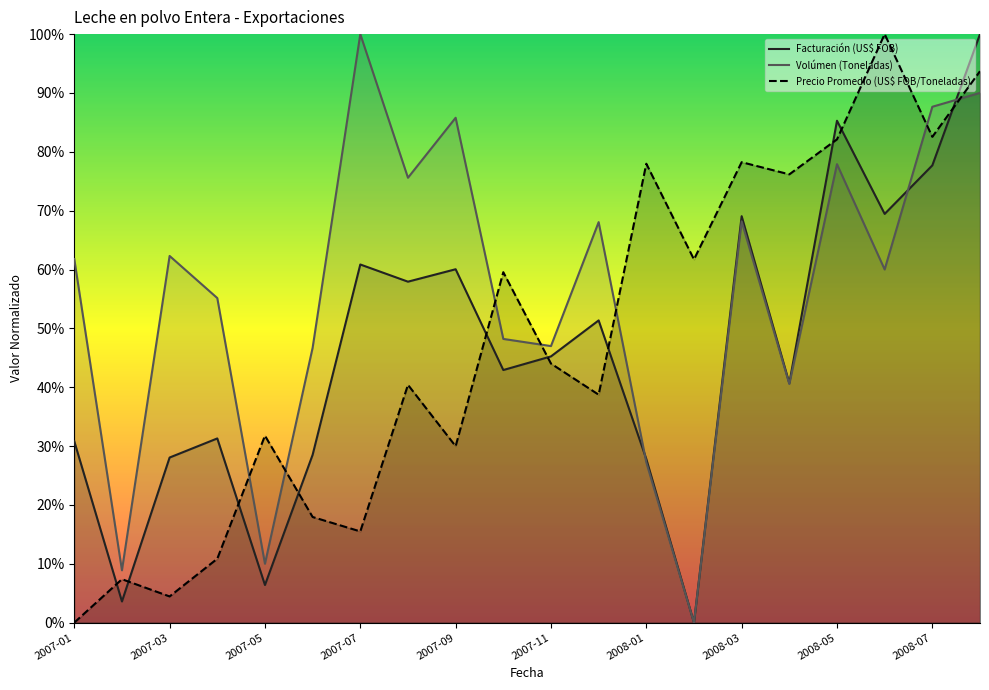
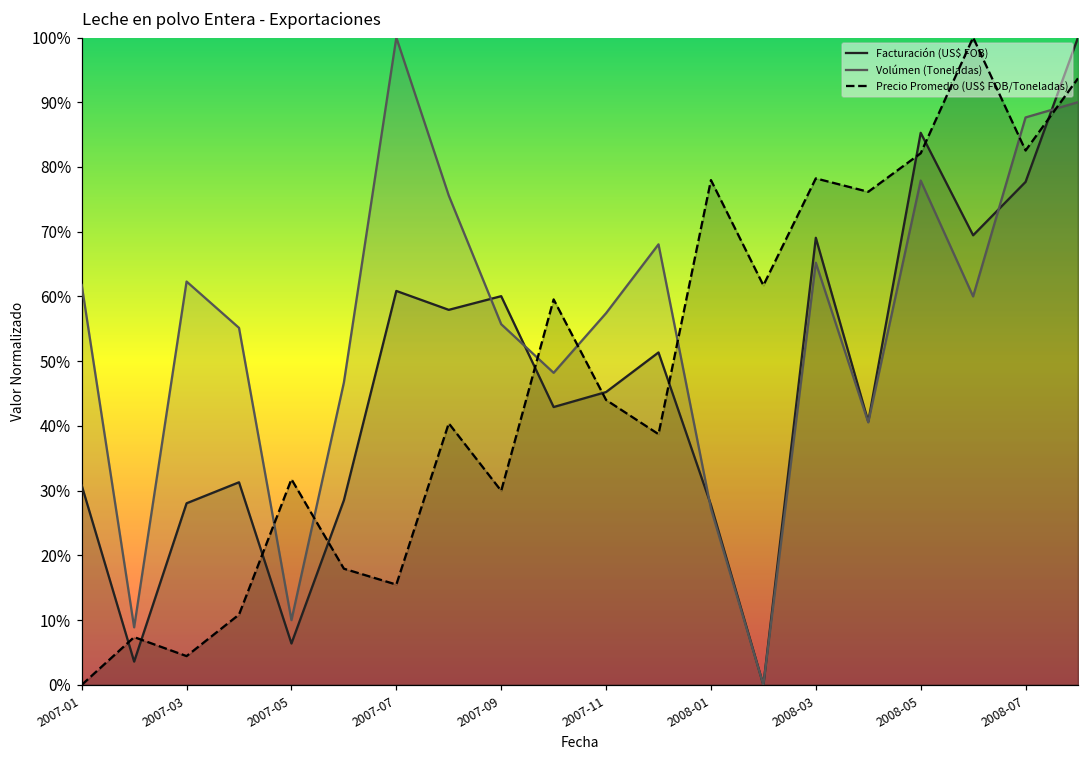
  {
    "Volúmen (Toneladas)": {
      "2007-01": "62%",
      "2007-03": "62%",
      "2007-05": "10%",
      "2007-07": "100%",
-     "2007-09": "86%",
-     "2007-11": "47%",
+     "2007-09": "56%",
+     "2007-11": "57%",
      "2008-01": "27%",
-     "2008-03": "68%",
+     "2008-03": "65%",
      "2008-05": "78%",
      "2008-07": "88%"
    }
  }
